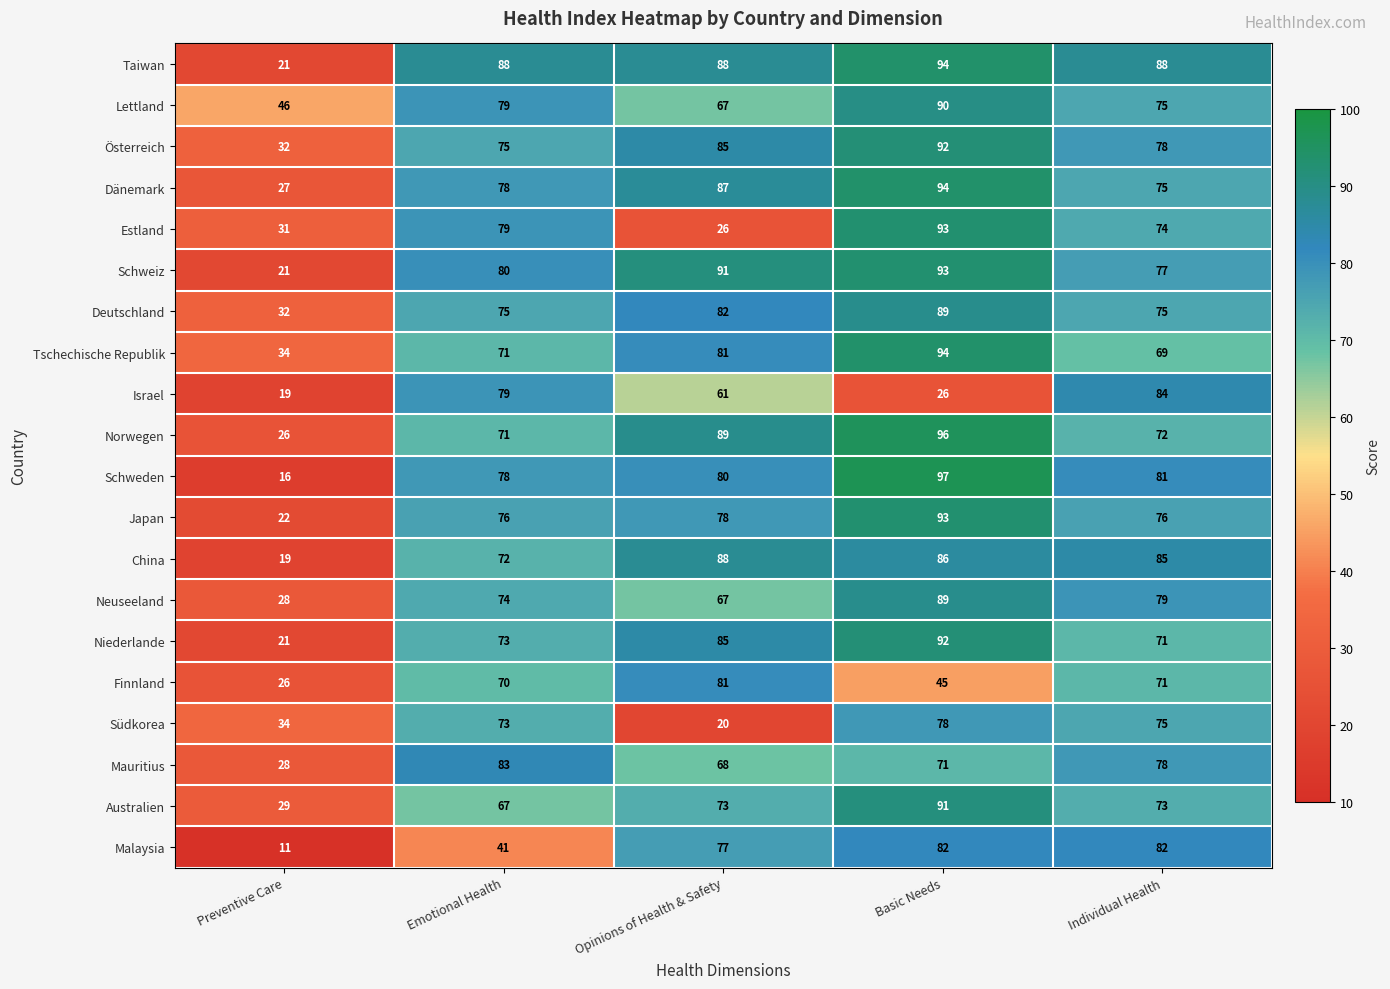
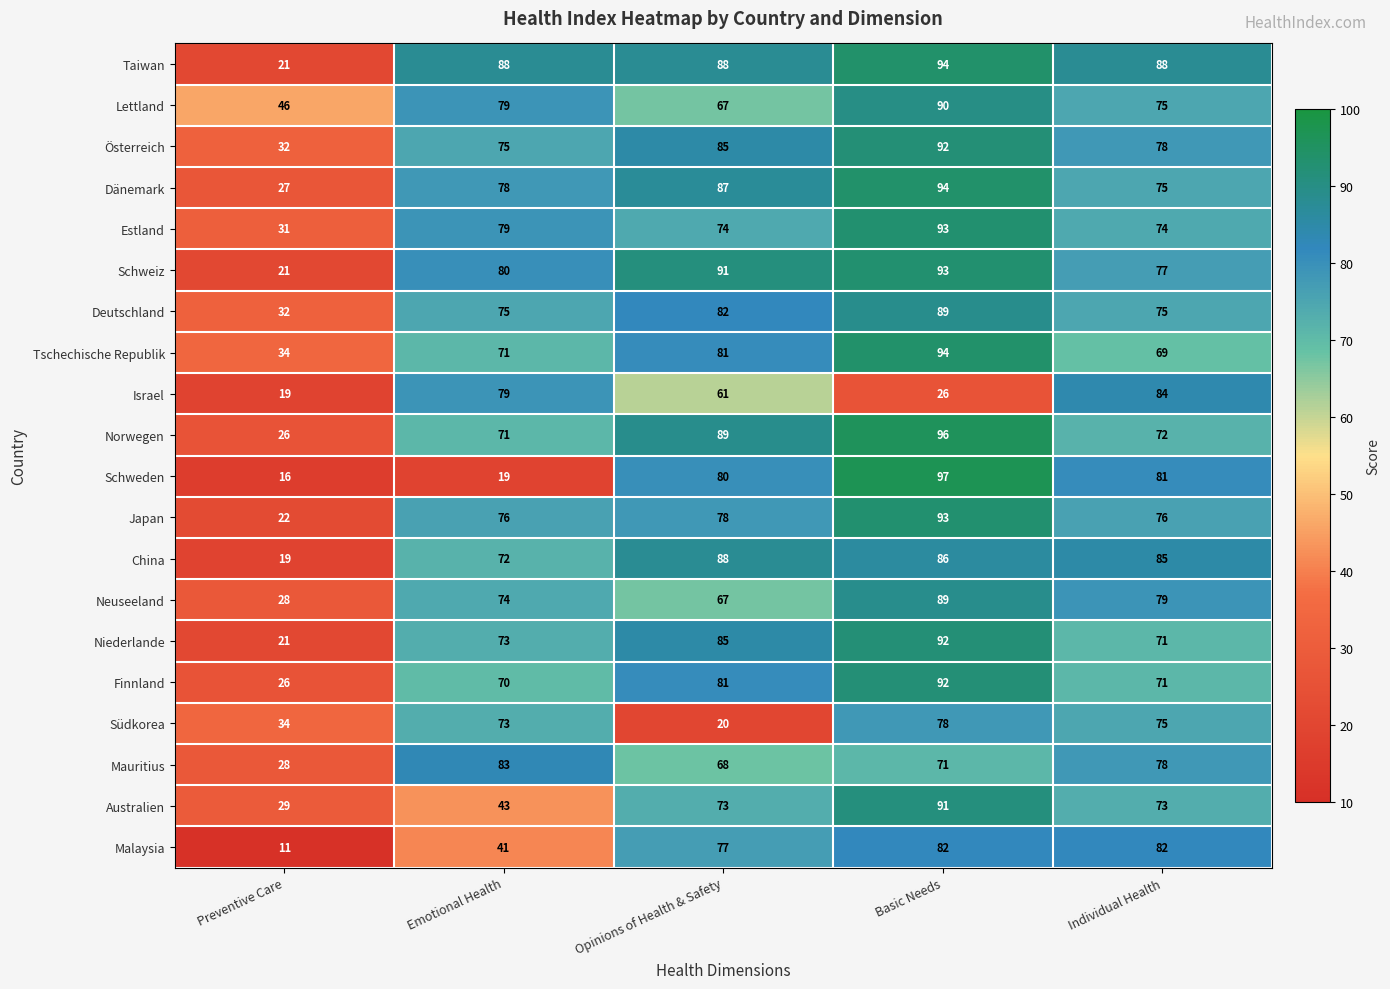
  {
    "Taiwan": {
      "Preventive Care": 21,
      "Emotional Health": 88,
      "Opinions of Health & Safety": 88,
      "Basic Needs": 94,
      "Individual Health": 88
    },
    "Lettland": {
      "Preventive Care": 46,
      "Emotional Health": 79,
      "Opinions of Health & Safety": 67,
      "Basic Needs": 90,
      "Individual Health": 75
    },
    "Österreich": {
      "Preventive Care": 32,
      "Emotional Health": 75,
      "Opinions of Health & Safety": 85,
      "Basic Needs": 92,
      "Individual Health": 78
    },
    "Dänemark": {
      "Preventive Care": 27,
      "Emotional Health": 78,
      "Opinions of Health & Safety": 87,
      "Basic Needs": 94,
      "Individual Health": 75
    },
    "Estland": {
      "Preventive Care": 31,
      "Emotional Health": 79,
-     "Opinions of Health & Safety": 26,
+     "Opinions of Health & Safety": 74,
      "Basic Needs": 93,
      "Individual Health": 74
    },
    "Schweiz": {
      "Preventive Care": 21,
      "Emotional Health": 80,
      "Opinions of Health & Safety": 91,
      "Basic Needs": 93,
      "Individual Health": 77
    },
    "Deutschland": {
      "Preventive Care": 32,
      "Emotional Health": 75,
      "Opinions of Health & Safety": 82,
      "Basic Needs": 89,
      "Individual Health": 75
    },
    "Tschechische Republik": {
      "Preventive Care": 34,
      "Emotional Health": 71,
      "Opinions of Health & Safety": 81,
      "Basic Needs": 94,
      "Individual Health": 69
    },
    "Israel": {
      "Preventive Care": 19,
      "Emotional Health": 79,
      "Opinions of Health & Safety": 61,
      "Basic Needs": 26,
      "Individual Health": 84
    },
    "Norwegen": {
      "Preventive Care": 26,
      "Emotional Health": 71,
      "Opinions of Health & Safety": 89,
      "Basic Needs": 96,
      "Individual Health": 72
    },
    "Schweden": {
      "Preventive Care": 16,
-     "Emotional Health": 78,
+     "Emotional Health": 19,
      "Opinions of Health & Safety": 80,
      "Basic Needs": 97,
      "Individual Health": 81
    },
    "Japan": {
      "Preventive Care": 22,
      "Emotional Health": 76,
      "Opinions of Health & Safety": 78,
      "Basic Needs": 93,
      "Individual Health": 76
    },
    "China": {
      "Preventive Care": 19,
      "Emotional Health": 72,
      "Opinions of Health & Safety": 88,
      "Basic Needs": 86,
      "Individual Health": 85
    },
    "Neuseeland": {
      "Preventive Care": 28,
      "Emotional Health": 74,
      "Opinions of Health & Safety": 67,
      "Basic Needs": 89,
      "Individual Health": 79
    },
    "Niederlande": {
      "Preventive Care": 21,
      "Emotional Health": 73,
      "Opinions of Health & Safety": 85,
      "Basic Needs": 92,
      "Individual Health": 71
    },
    "Finnland": {
      "Preventive Care": 26,
      "Emotional Health": 70,
      "Opinions of Health & Safety": 81,
-     "Basic Needs": 45,
+     "Basic Needs": 92,
      "Individual Health": 71
    },
    "Südkorea": {
      "Preventive Care": 34,
      "Emotional Health": 73,
      "Opinions of Health & Safety": 20,
      "Basic Needs": 78,
      "Individual Health": 75
    },
    "Mauritius": {
      "Preventive Care": 28,
      "Emotional Health": 83,
      "Opinions of Health & Safety": 68,
      "Basic Needs": 71,
      "Individual Health": 78
    },
    "Australien": {
      "Preventive Care": 29,
-     "Emotional Health": 67,
+     "Emotional Health": 43,
      "Opinions of Health & Safety": 73,
      "Basic Needs": 91,
      "Individual Health": 73
    },
    "Malaysia": {
      "Preventive Care": 11,
      "Emotional Health": 41,
      "Opinions of Health & Safety": 77,
      "Basic Needs": 82,
      "Individual Health": 82
    }
  }
